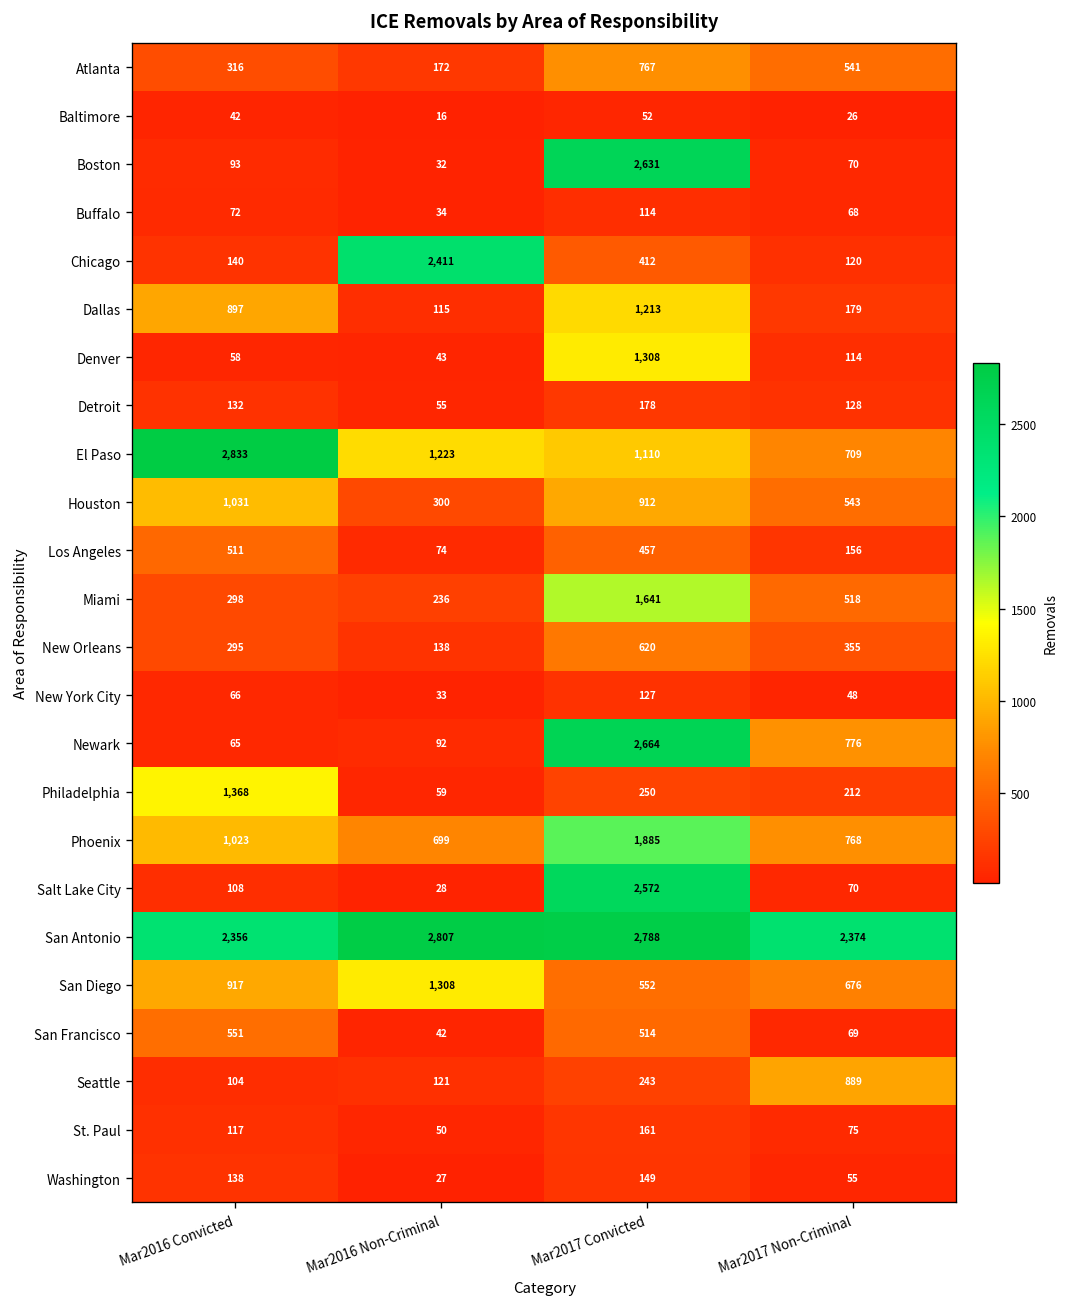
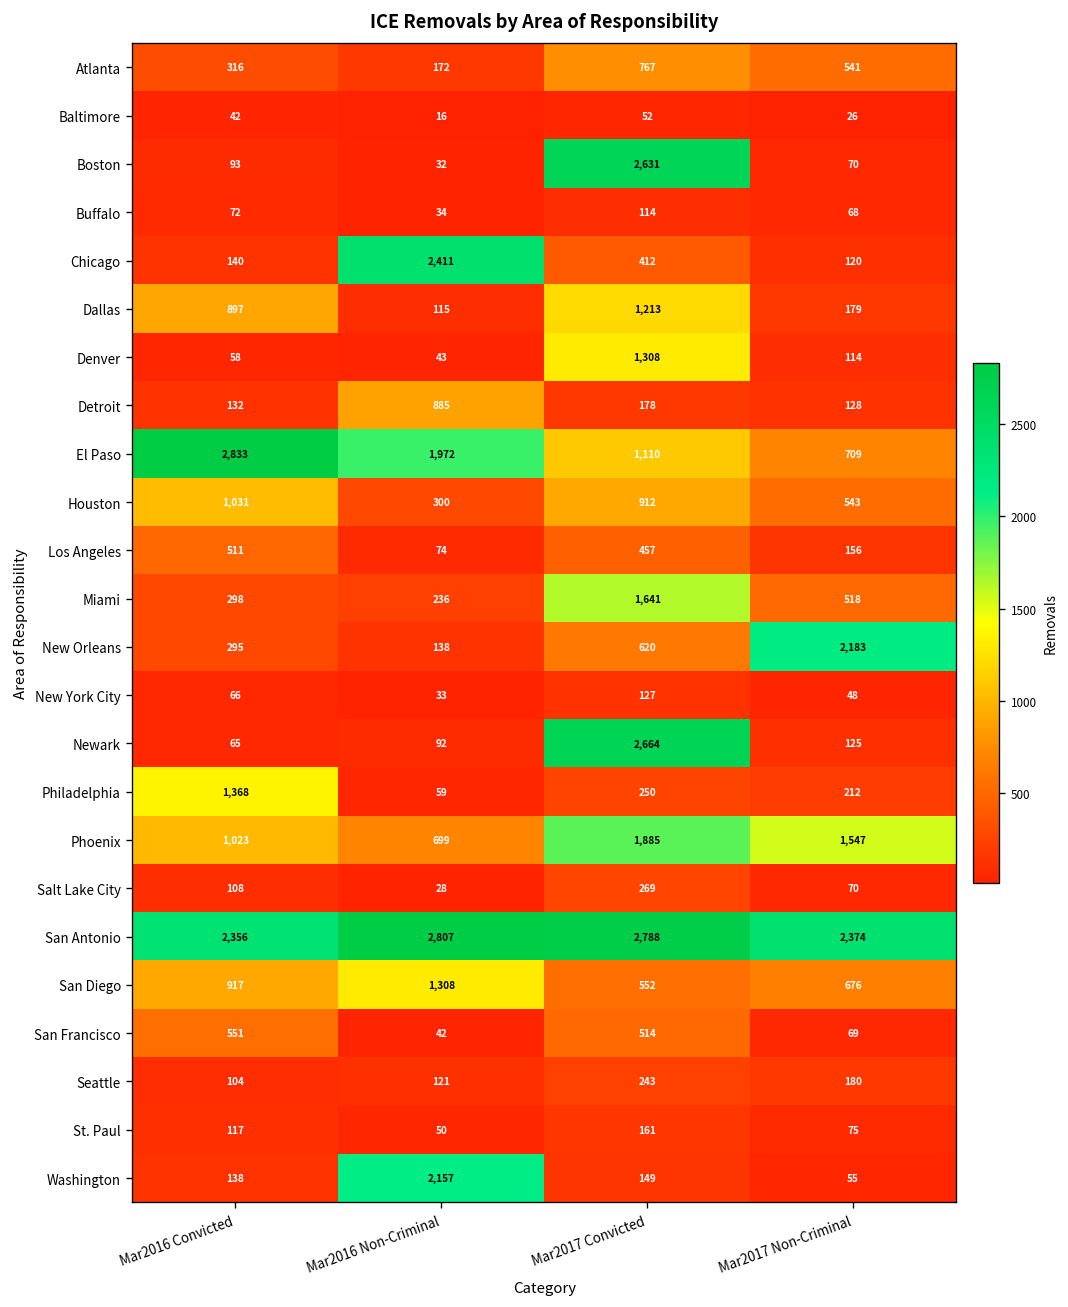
  {
    "Atlanta": {
      "Mar2016 Convicted": "316",
      "Mar2016 Non-Criminal": "172",
      "Mar2017 Convicted": "767",
      "Mar2017 Non-Criminal": "541"
    },
    "Baltimore": {
      "Mar2016 Convicted": "42",
      "Mar2016 Non-Criminal": "16",
      "Mar2017 Convicted": "52",
      "Mar2017 Non-Criminal": "26"
    },
    "Boston": {
      "Mar2016 Convicted": "93",
      "Mar2016 Non-Criminal": "32",
      "Mar2017 Convicted": "2,631",
      "Mar2017 Non-Criminal": "70"
    },
    "Buffalo": {
      "Mar2016 Convicted": "72",
      "Mar2016 Non-Criminal": "34",
      "Mar2017 Convicted": "114",
      "Mar2017 Non-Criminal": "68"
    },
    "Chicago": {
      "Mar2016 Convicted": "140",
      "Mar2016 Non-Criminal": "2,411",
      "Mar2017 Convicted": "412",
      "Mar2017 Non-Criminal": "120"
    },
    "Dallas": {
      "Mar2016 Convicted": "897",
      "Mar2016 Non-Criminal": "115",
      "Mar2017 Convicted": "1,213",
      "Mar2017 Non-Criminal": "179"
    },
    "Denver": {
      "Mar2016 Convicted": "58",
      "Mar2016 Non-Criminal": "43",
      "Mar2017 Convicted": "1,308",
      "Mar2017 Non-Criminal": "114"
    },
    "Detroit": {
      "Mar2016 Convicted": "132",
-     "Mar2016 Non-Criminal": "55",
+     "Mar2016 Non-Criminal": "885",
      "Mar2017 Convicted": "178",
      "Mar2017 Non-Criminal": "128"
    },
    "El Paso": {
      "Mar2016 Convicted": "2,833",
-     "Mar2016 Non-Criminal": "1,223",
+     "Mar2016 Non-Criminal": "1,972",
      "Mar2017 Convicted": "1,110",
      "Mar2017 Non-Criminal": "709"
    },
    "Houston": {
      "Mar2016 Convicted": "1,031",
      "Mar2016 Non-Criminal": "300",
      "Mar2017 Convicted": "912",
      "Mar2017 Non-Criminal": "543"
    },
    "Los Angeles": {
      "Mar2016 Convicted": "511",
      "Mar2016 Non-Criminal": "74",
      "Mar2017 Convicted": "457",
      "Mar2017 Non-Criminal": "156"
    },
    "Miami": {
      "Mar2016 Convicted": "298",
      "Mar2016 Non-Criminal": "236",
      "Mar2017 Convicted": "1,641",
      "Mar2017 Non-Criminal": "518"
    },
    "New Orleans": {
      "Mar2016 Convicted": "295",
      "Mar2016 Non-Criminal": "138",
      "Mar2017 Convicted": "620",
-     "Mar2017 Non-Criminal": "355"
+     "Mar2017 Non-Criminal": "2,183"
    },
    "New York City": {
      "Mar2016 Convicted": "66",
      "Mar2016 Non-Criminal": "33",
      "Mar2017 Convicted": "127",
      "Mar2017 Non-Criminal": "48"
    },
    "Newark": {
      "Mar2016 Convicted": "65",
      "Mar2016 Non-Criminal": "92",
      "Mar2017 Convicted": "2,664",
-     "Mar2017 Non-Criminal": "776"
+     "Mar2017 Non-Criminal": "125"
    },
    "Philadelphia": {
      "Mar2016 Convicted": "1,368",
      "Mar2016 Non-Criminal": "59",
      "Mar2017 Convicted": "250",
      "Mar2017 Non-Criminal": "212"
    },
    "Phoenix": {
      "Mar2016 Convicted": "1,023",
      "Mar2016 Non-Criminal": "699",
      "Mar2017 Convicted": "1,885",
-     "Mar2017 Non-Criminal": "768"
+     "Mar2017 Non-Criminal": "1,547"
    },
    "Salt Lake City": {
      "Mar2016 Convicted": "108",
      "Mar2016 Non-Criminal": "28",
-     "Mar2017 Convicted": "2,572",
+     "Mar2017 Convicted": "269",
      "Mar2017 Non-Criminal": "70"
    },
    "San Antonio": {
      "Mar2016 Convicted": "2,356",
      "Mar2016 Non-Criminal": "2,807",
      "Mar2017 Convicted": "2,788",
      "Mar2017 Non-Criminal": "2,374"
    },
    "San Diego": {
      "Mar2016 Convicted": "917",
      "Mar2016 Non-Criminal": "1,308",
      "Mar2017 Convicted": "552",
      "Mar2017 Non-Criminal": "676"
    },
    "San Francisco": {
      "Mar2016 Convicted": "551",
      "Mar2016 Non-Criminal": "42",
      "Mar2017 Convicted": "514",
      "Mar2017 Non-Criminal": "69"
    },
    "Seattle": {
      "Mar2016 Convicted": "104",
      "Mar2016 Non-Criminal": "121",
      "Mar2017 Convicted": "243",
-     "Mar2017 Non-Criminal": "889"
+     "Mar2017 Non-Criminal": "180"
    },
    "St. Paul": {
      "Mar2016 Convicted": "117",
      "Mar2016 Non-Criminal": "50",
      "Mar2017 Convicted": "161",
      "Mar2017 Non-Criminal": "75"
    },
    "Washington": {
      "Mar2016 Convicted": "138",
-     "Mar2016 Non-Criminal": "27",
+     "Mar2016 Non-Criminal": "2,157",
      "Mar2017 Convicted": "149",
      "Mar2017 Non-Criminal": "55"
    }
  }
